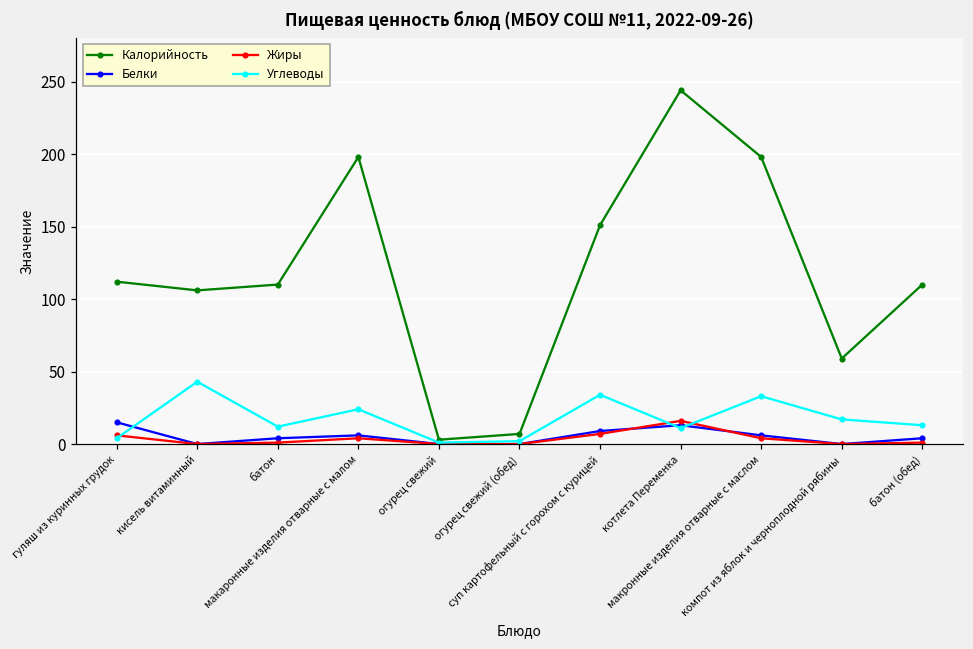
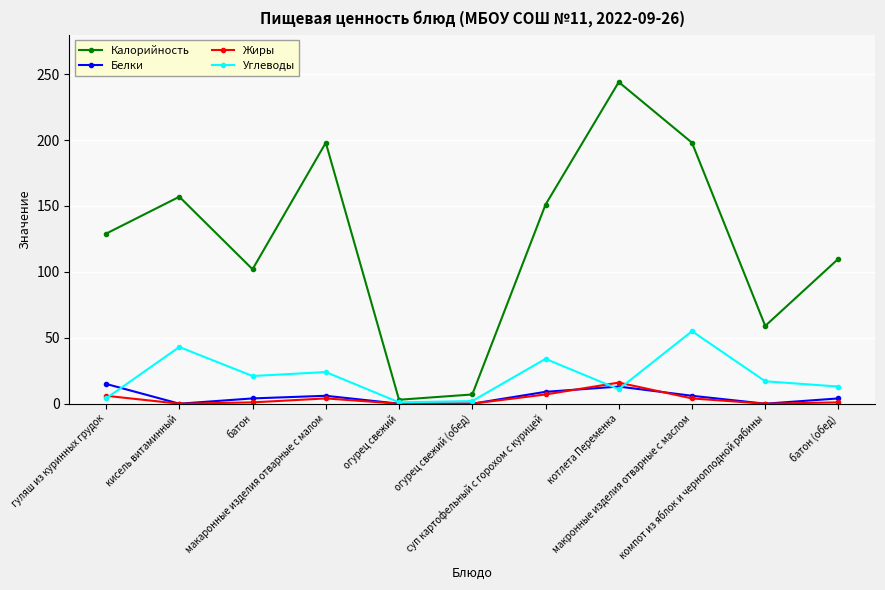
  {
    "Калорийность": {
-     "гуляш из куринных грудок": 112,
-     "кисель витаминный": 106,
-     "батон": 110,
+     "гуляш из куринных грудок": 129,
+     "кисель витаминный": 157,
+     "батон": 102,
      "макаронные изделия отварные с малом": 198,
      "огурец свежий": 3,
      "огурец свежий (обед)": 7,
      "суп картофельный с горохом с курицей": 151,
      "котлета Переменка": 244,
      "макронные изделия отварные с маслом": 198,
      "компот из яблок и черноплодной рябины": 59,
      "батон (обед)": 110
    },
    "Белки": {
      "гуляш из куринных грудок": 15,
      "батон": 4,
      "макаронные изделия отварные с малом": 6,
      "суп картофельный с горохом с курицей": 9,
      "котлета Переменка": 13,
      "макронные изделия отварные с маслом": 6,
      "батон (обед)": 4
    },
    "Жиры": {
      "гуляш из куринных грудок": 6,
      "батон": 1,
      "макаронные изделия отварные с малом": 4,
      "суп картофельный с горохом с курицей": 7,
      "котлета Переменка": 16,
      "макронные изделия отварные с маслом": 4,
      "батон (обед)": 1
    },
    "Углеводы": {
      "гуляш из куринных грудок": 4,
      "кисель витаминный": 43,
-     "батон": 12,
+     "батон": 21,
      "макаронные изделия отварные с малом": 24,
      "огурец свежий (обед)": 2,
      "суп картофельный с горохом с курицей": 34,
      "котлета Переменка": 11,
-     "макронные изделия отварные с маслом": 33,
+     "макронные изделия отварные с маслом": 55,
      "компот из яблок и черноплодной рябины": 17,
      "батон (обед)": 13
    }
  }
